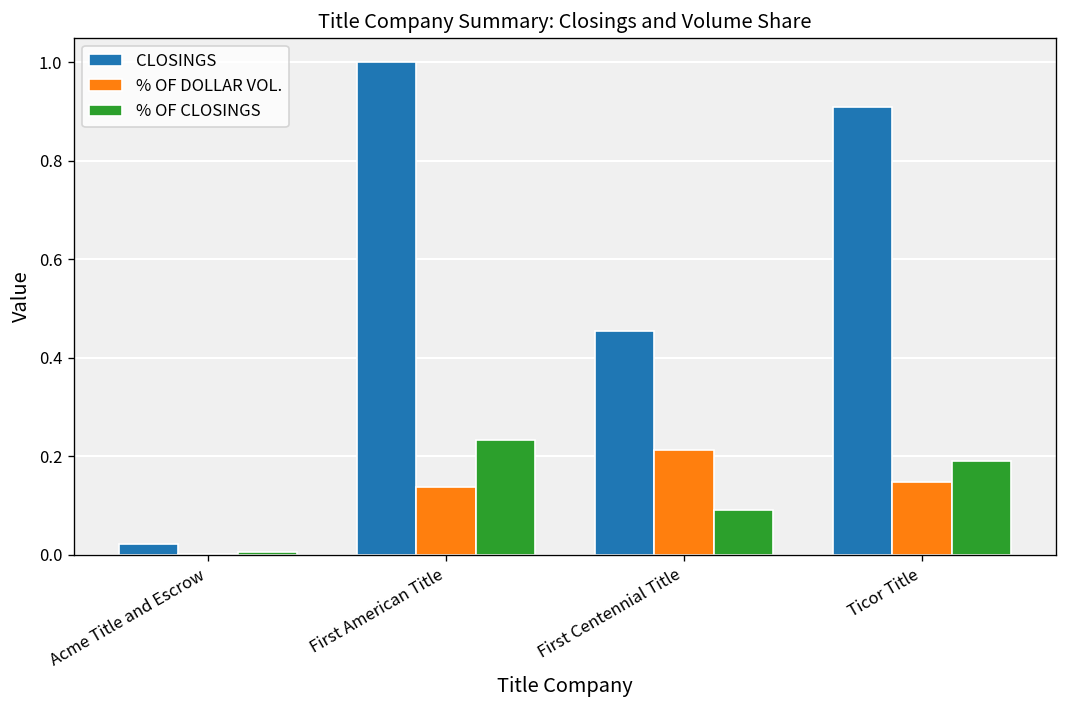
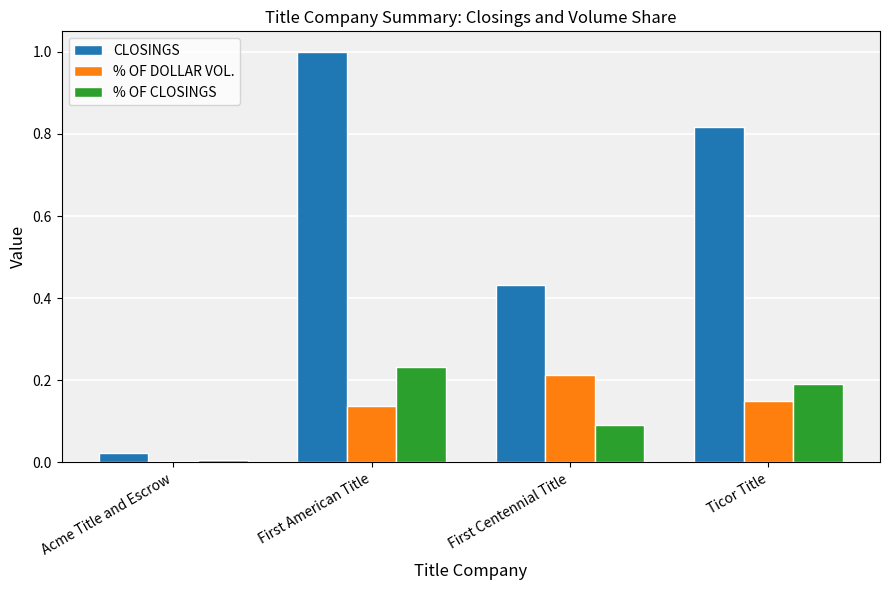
  {
    "CLOSINGS": {
      "Acme Title and Escrow": 0.02,
      "First American Title": 1.00,
-     "First Centennial Title": 0.45,
-     "Ticor Title": 0.91
+     "First Centennial Title": 0.43,
+     "Ticor Title": 0.82
    },
    "% OF DOLLAR VOL.": {
      "First American Title": 0.14,
      "First Centennial Title": 0.21,
      "Ticor Title": 0.15
    },
    "% OF CLOSINGS": {
      "First American Title": 0.23,
      "First Centennial Title": 0.09,
      "Ticor Title": 0.19
    }
  }
